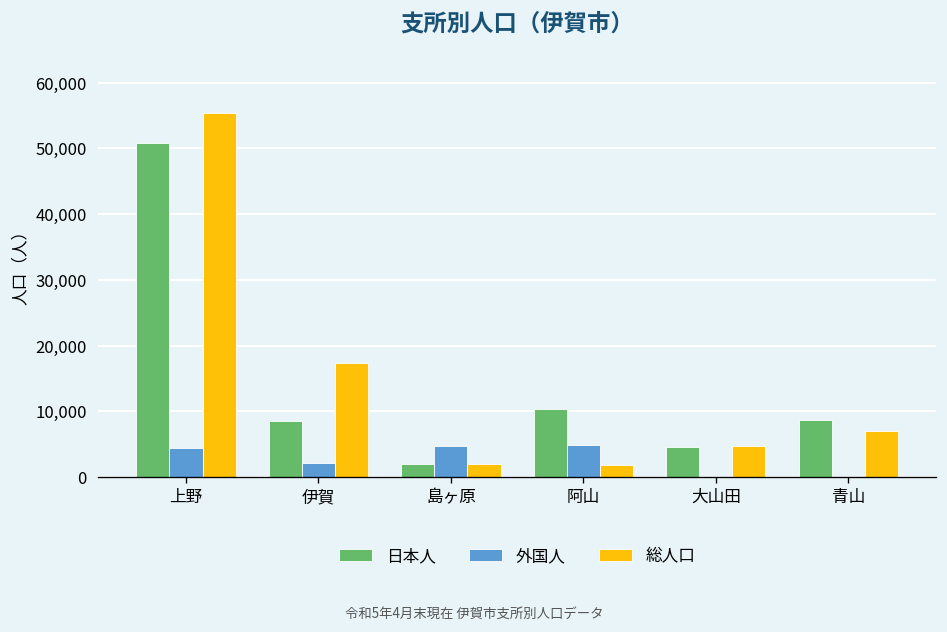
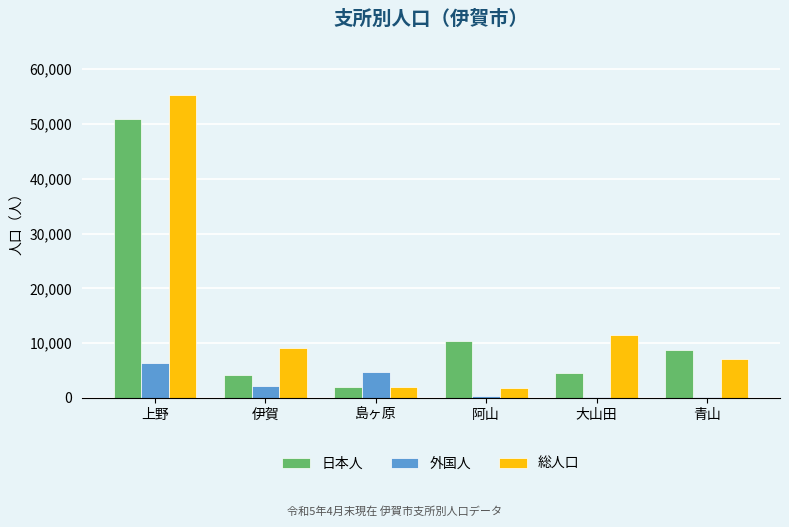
  {
    "日本人": {
      "上野": "51,000",
-     "伊賀": "9,000",
+     "伊賀": "4,000",
      "島ヶ原": "2,000",
      "阿山": "10,000",
      "大山田": "5,000",
      "青山": "9,000"
    },
    "外国人": {
-     "上野": "4,000",
+     "上野": "6,000",
      "伊賀": "2,000",
      "島ヶ原": "5,000",
-     "阿山": "5,000"
+     "阿山": "0"
    },
    "総人口": {
      "上野": "55,000",
-     "伊賀": "17,000",
+     "伊賀": "9,000",
      "島ヶ原": "2,000",
      "阿山": "2,000",
-     "大山田": "5,000",
+     "大山田": "11,000",
      "青山": "7,000"
    }
  }
